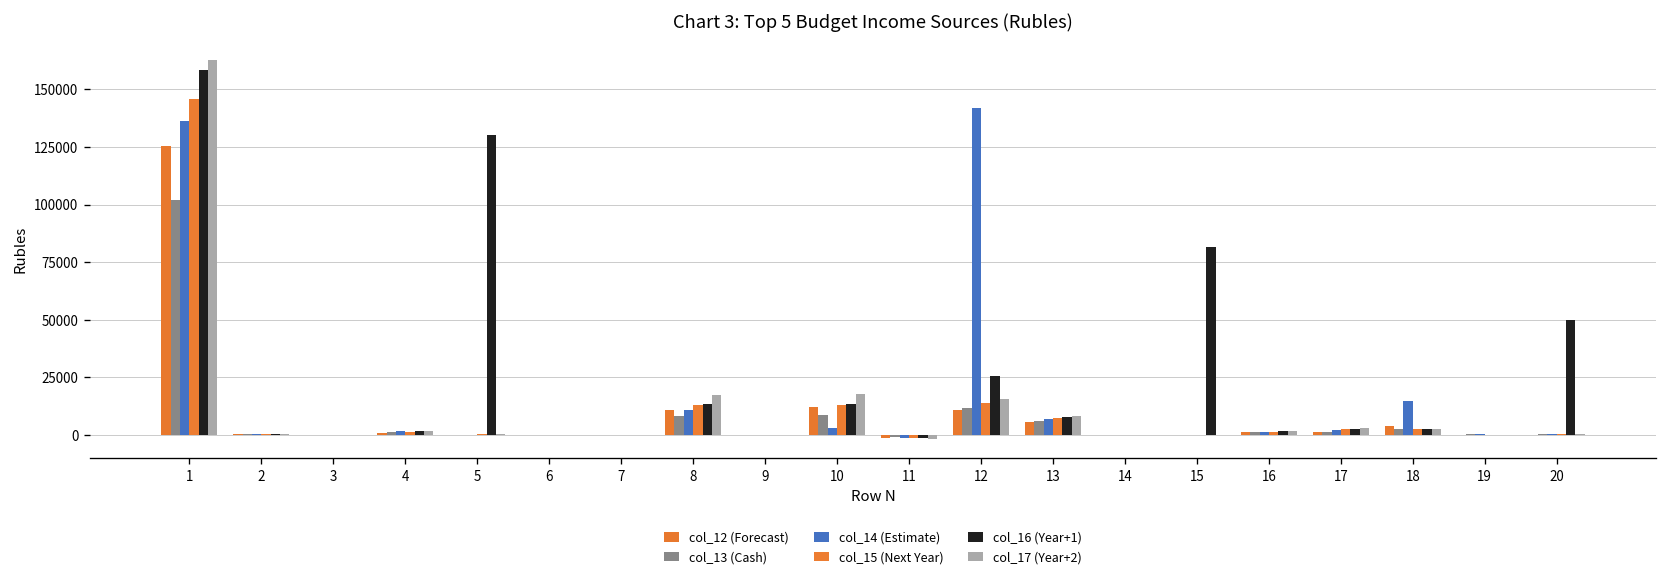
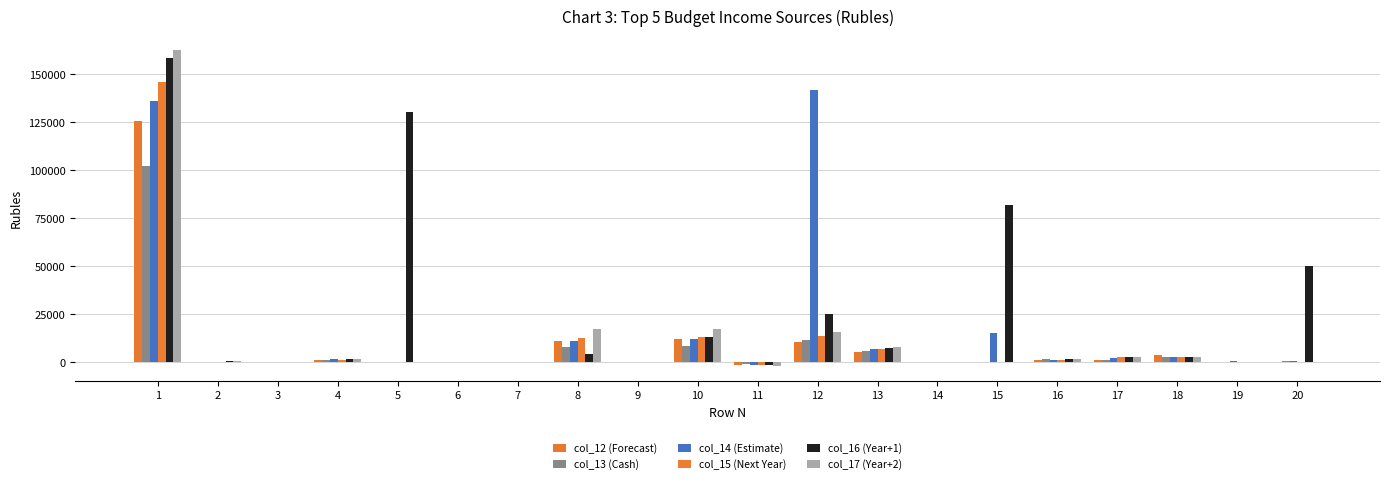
  {
    "col_14 (Estimate)": {
      "1": 136000,
      "3": 0,
      "4": 2000,
      "7": 0,
      "8": 11000,
-     "10": 3000,
+     "10": 12000,
      "12": 142000,
      "13": 7000,
      "14": 0,
-     "15": 0,
+     "15": 15000,
      "16": 1000,
      "17": 2000,
-     "18": 15000
+     "18": 3000
    },
    "col_16 (Year+1)": {
      "1": 158000,
      "4": 2000,
      "5": 130000,
      "6": 0,
-     "8": 13000,
+     "8": 4000,
      "10": 13000,
      "11": -1000,
      "12": 25000,
      "13": 8000,
      "14": 0,
      "15": 82000,
      "16": 2000,
      "17": 3000,
      "18": 3000,
      "20": 50000
    }
  }
